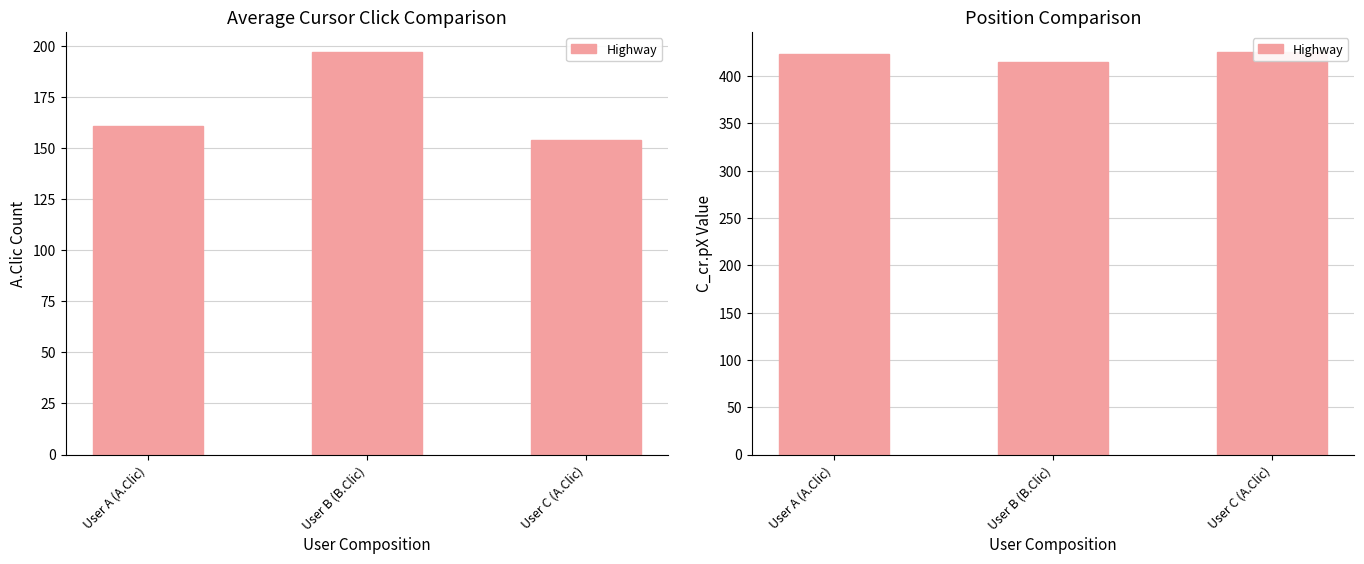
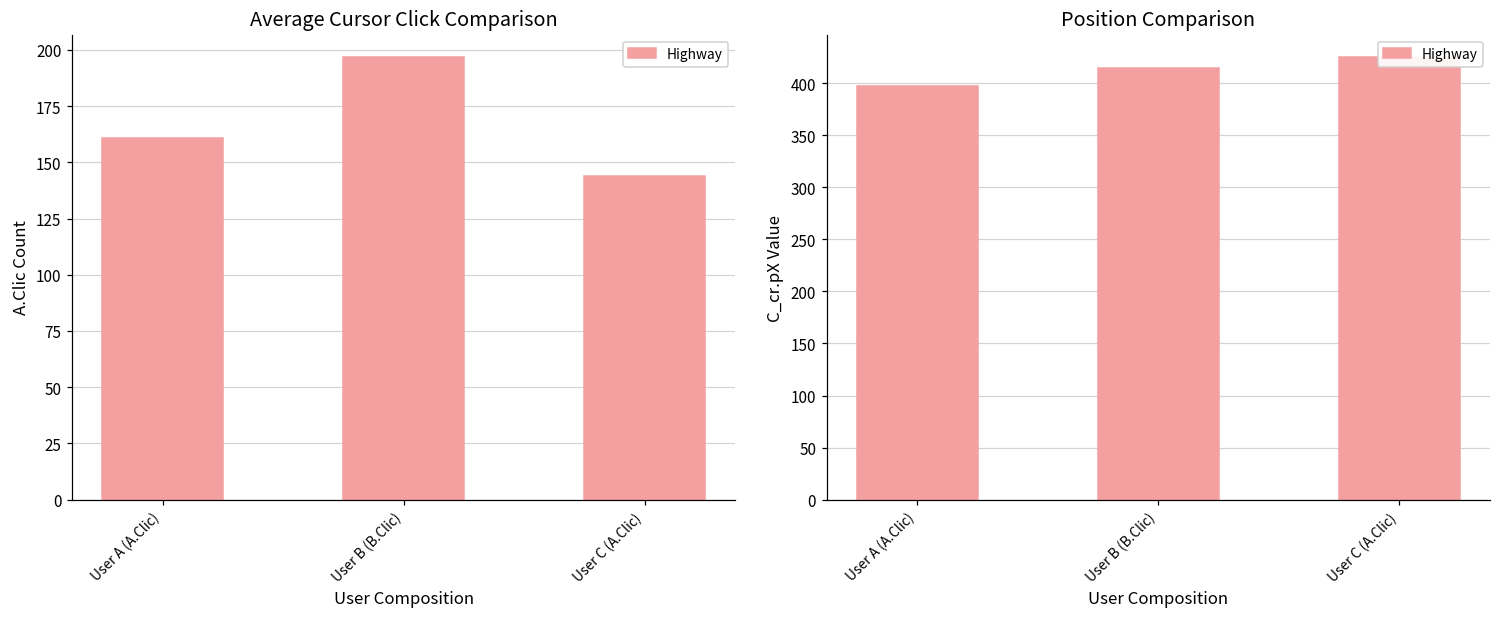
  {
    "Average Cursor Click Comparison": {
      "User A (A.Clic)": 161,
      "User B (B.Clic)": 197,
-     "User C (A.Clic)": 154
+     "User C (A.Clic)": 144
    },
    "Position Comparison": {
-     "User A (A.Clic)": 420,
+     "User A (A.Clic)": 400,
      "User B (B.Clic)": 410
    }
  }
